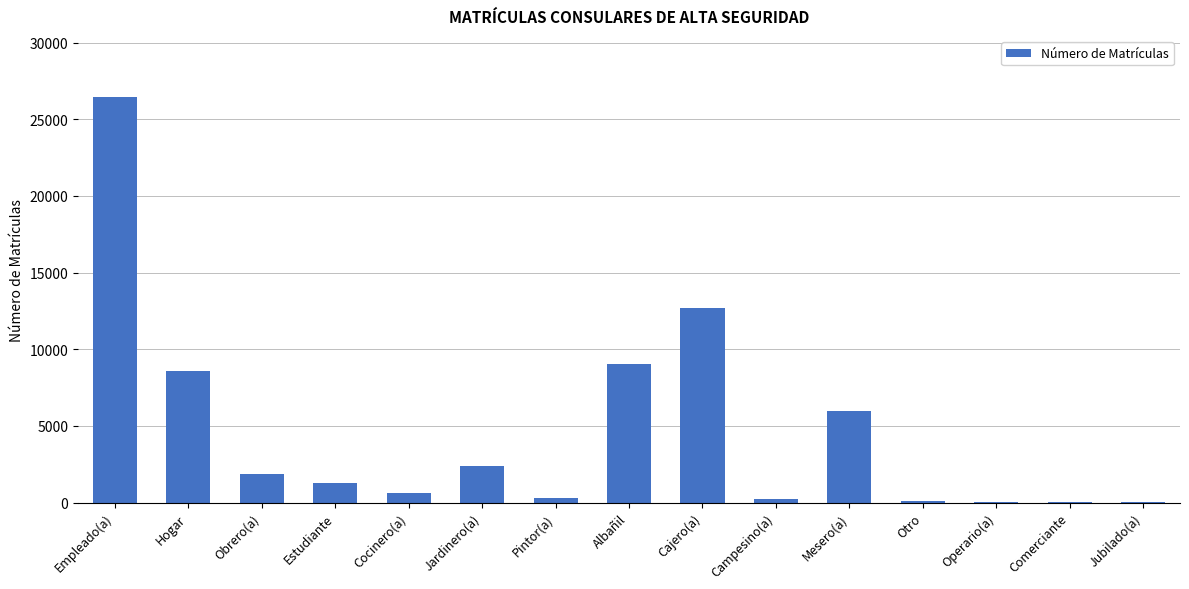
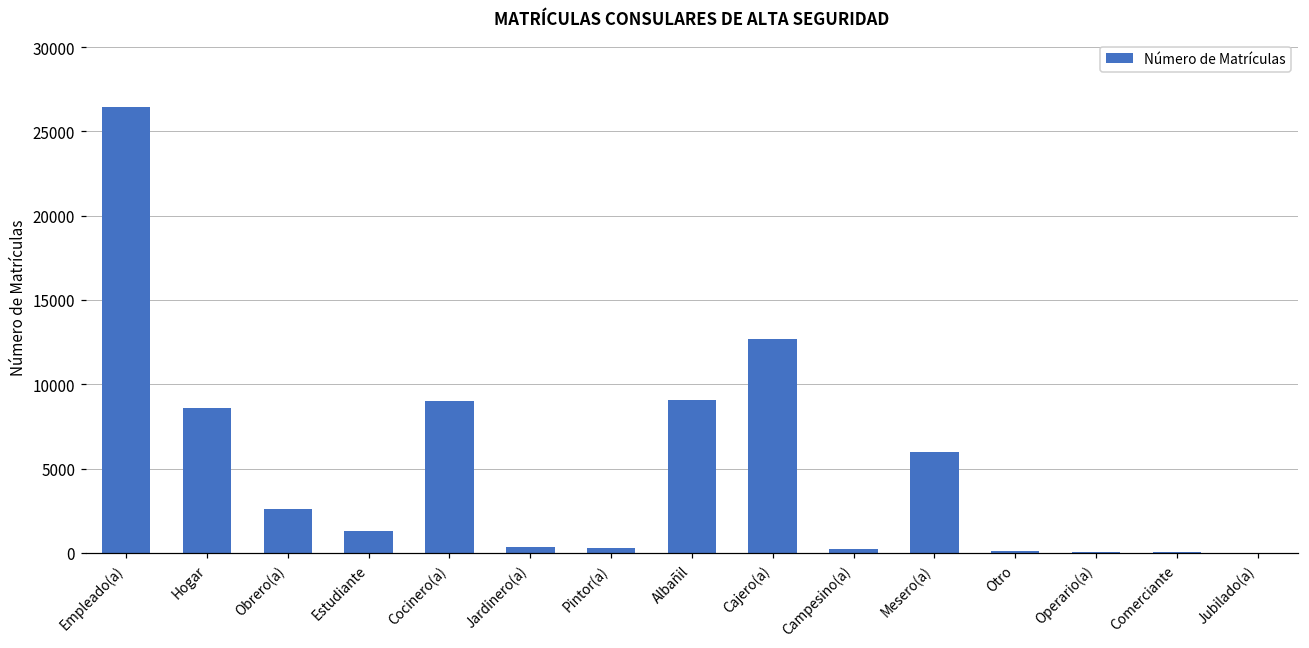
  {
    "Empleado(a)": 26500,
    "Hogar": 8600,
-   "Obrero(a)": 1900,
+   "Obrero(a)": 2600,
    "Estudiante": 1300,
-   "Cocinero(a)": 600,
-   "Jardinero(a)": 2400,
+   "Cocinero(a)": 9000,
+   "Jardinero(a)": 300,
    "Pintor(a)": 300,
    "Albañil": 9000,
    "Cajero(a)": 12700,
    "Campesino(a)": 300,
    "Mesero(a)": 6000
  }
